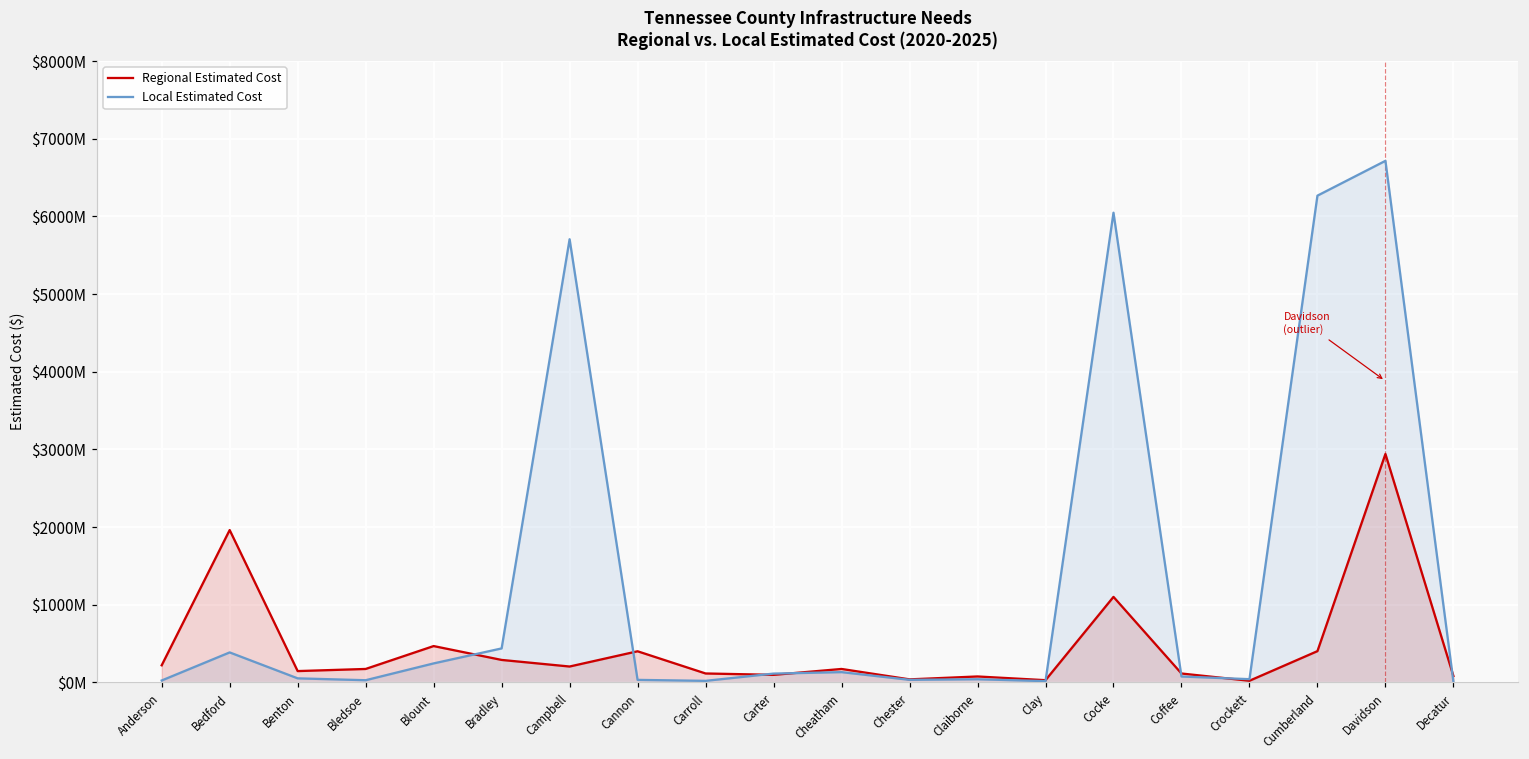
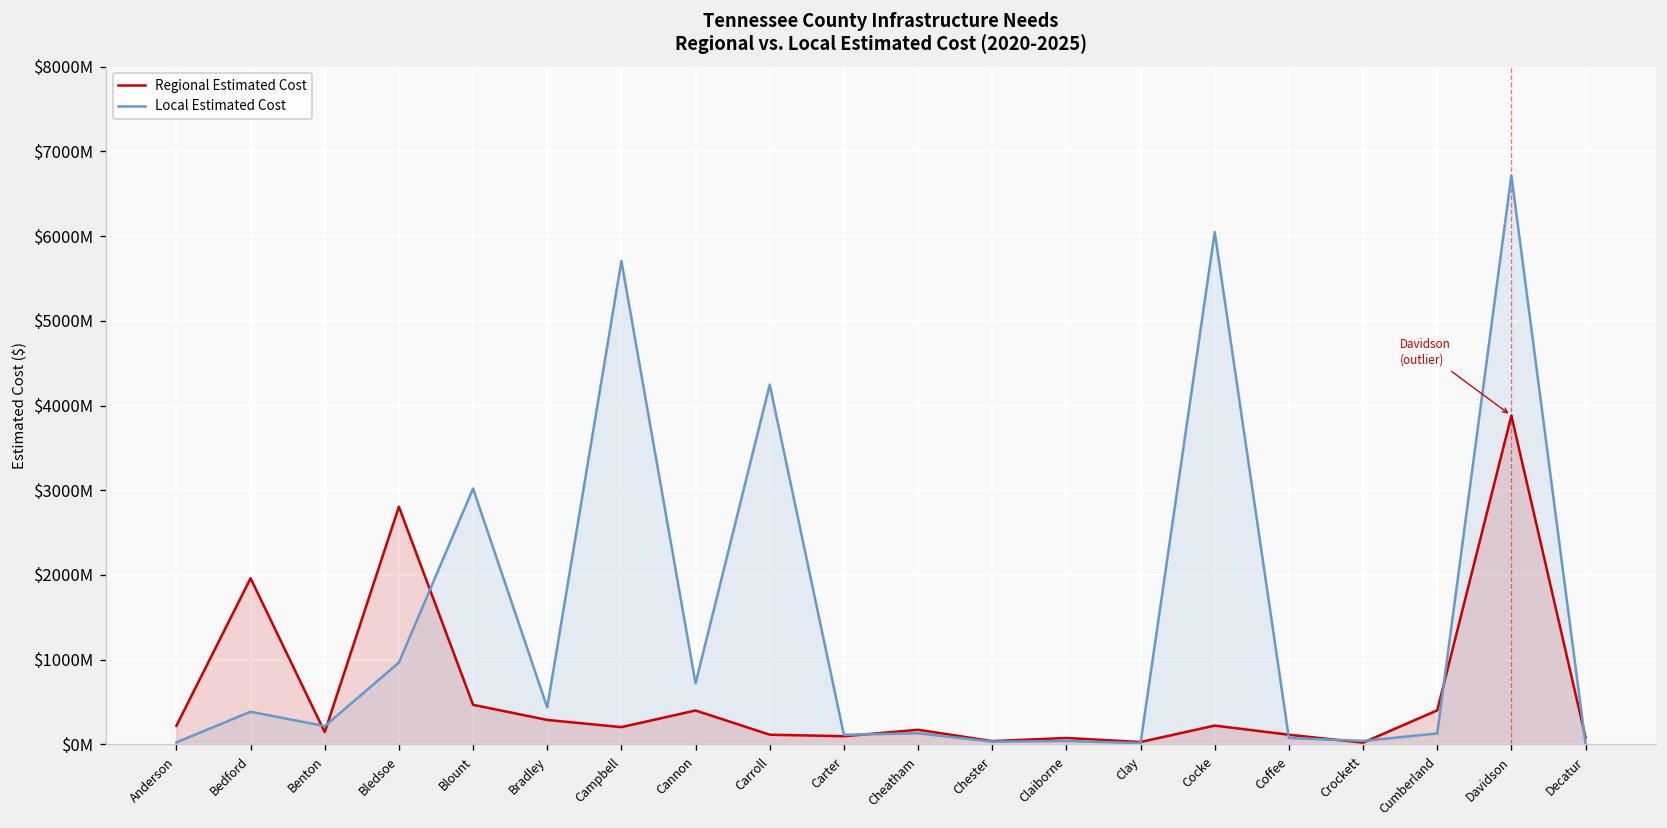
  {
    "Regional Estimated Cost": {
      "Anderson": "$200000000",
      "Bedford": "$2000000000",
      "Benton": "$100000000",
-     "Bledsoe": "$200000000",
+     "Bledsoe": "$2800000000",
      "Blount": "$500000000",
      "Bradley": "$300000000",
      "Campbell": "$200000000",
      "Cannon": "$400000000",
      "Carroll": "$100000000",
      "Cheatham": "$200000000",
-     "Cocke": "$1100000000",
+     "Cocke": "$200000000",
      "Coffee": "$100000000",
      "Cumberland": "$400000000",
-     "Davidson": "$2900000000",
+     "Davidson": "$3900000000",
      "Decatur": "$100000000"
    },
    "Local Estimated Cost": {
      "Anderson": "$0",
      "Bedford": "$400000000",
-     "Benton": "$100000000",
-     "Bledsoe": "$0",
-     "Blount": "$200000000",
+     "Benton": "$200000000",
+     "Bledsoe": "$1000000000",
+     "Blount": "$3000000000",
      "Bradley": "$400000000",
      "Campbell": "$5700000000",
-     "Cannon": "$0",
-     "Carroll": "$0",
+     "Cannon": "$700000000",
+     "Carroll": "$4200000000",
      "Cheatham": "$100000000",
      "Cocke": "$6000000000",
      "Coffee": "$100000000",
-     "Cumberland": "$6300000000",
+     "Cumberland": "$100000000",
      "Davidson": "$6700000000",
      "Decatur": "$0"
    }
  }
